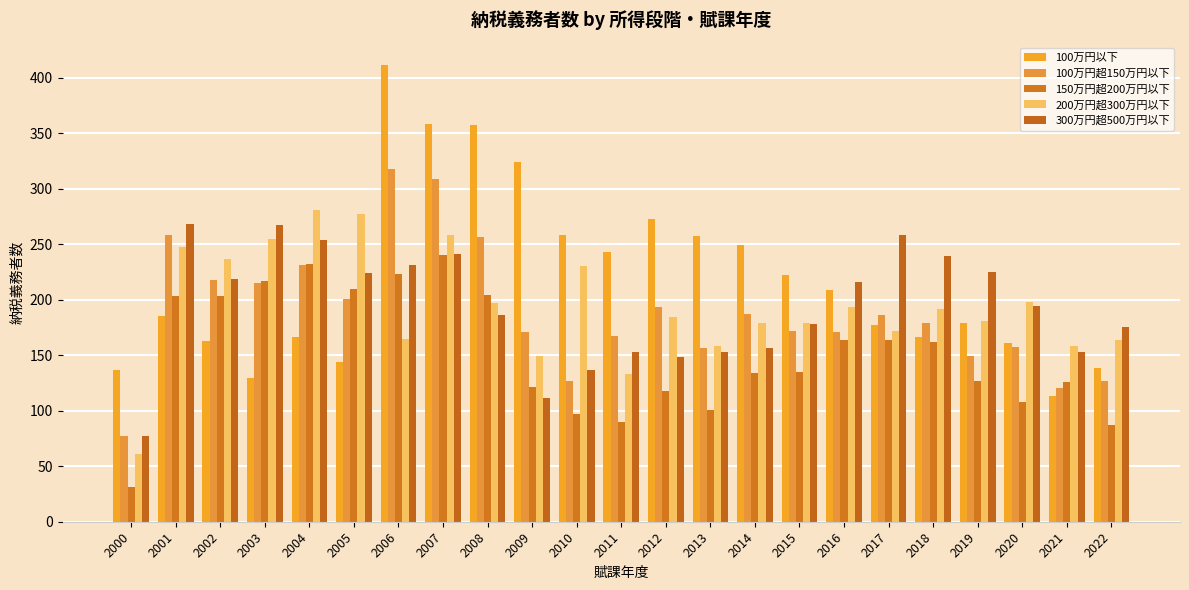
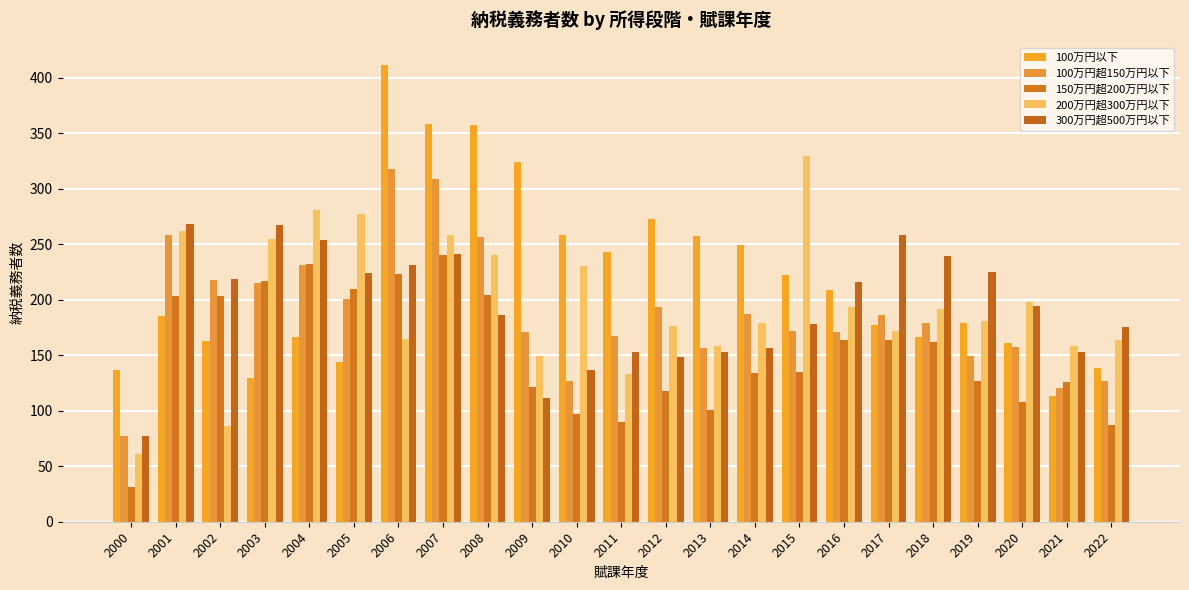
  {
    "200万円超300万円以下": {
      "2000": 61,
-     "2001": 247,
-     "2002": 237,
+     "2001": 262,
+     "2002": 86,
      "2003": 255,
      "2004": 281,
      "2005": 277,
      "2006": 165,
      "2007": 258,
-     "2008": 197,
+     "2008": 240,
      "2009": 149,
      "2010": 230,
      "2011": 133,
-     "2012": 184,
+     "2012": 176,
      "2013": 158,
      "2014": 179,
-     "2015": 179,
+     "2015": 329,
      "2016": 193,
      "2017": 172,
      "2018": 192,
      "2019": 181,
      "2020": 198,
      "2021": 158,
      "2022": 164
    }
  }
